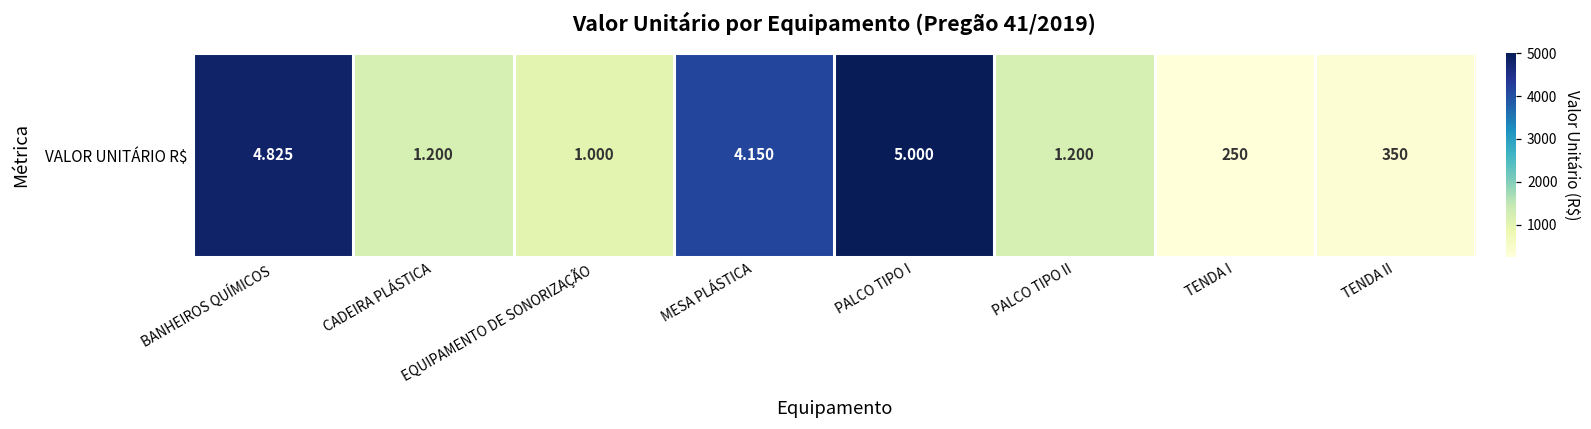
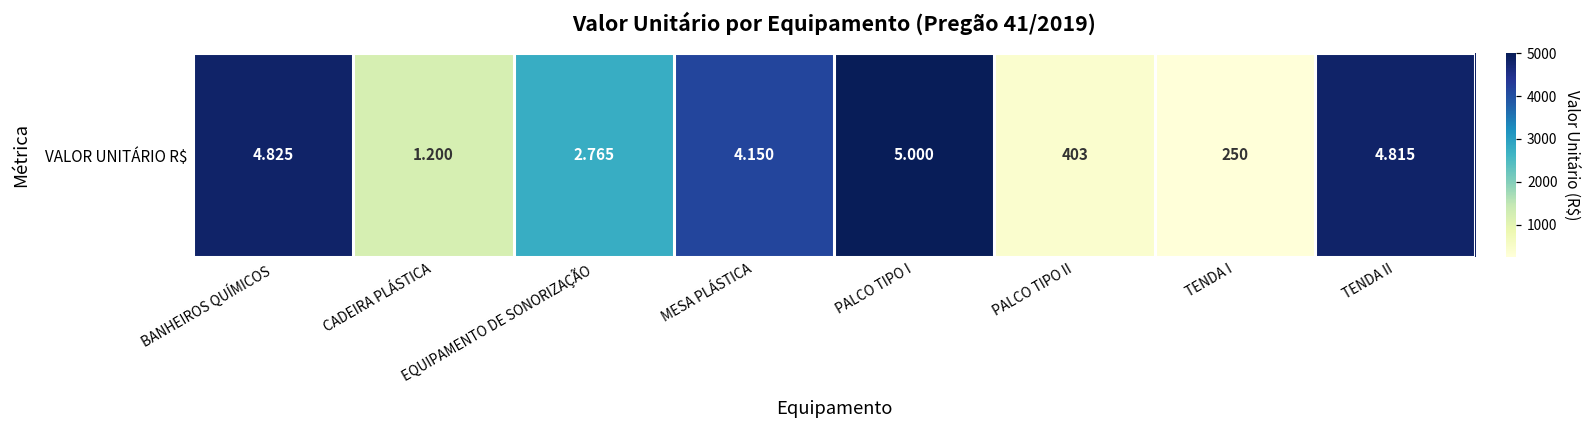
  {
    "VALOR UNITÁRIO R$": {
      "BANHEIROS QUÍMICOS": 4.825,
      "CADEIRA PLÁSTICA": 1.200,
-     "EQUIPAMENTO DE SONORIZAÇÃO": 1.000,
+     "EQUIPAMENTO DE SONORIZAÇÃO": 2.765,
      "MESA PLÁSTICA": 4.150,
      "PALCO TIPO I": 5.000,
-     "PALCO TIPO II": 1.200,
+     "PALCO TIPO II": 403,
      "TENDA I": 250,
-     "TENDA II": 350
+     "TENDA II": 4.815
    }
  }
